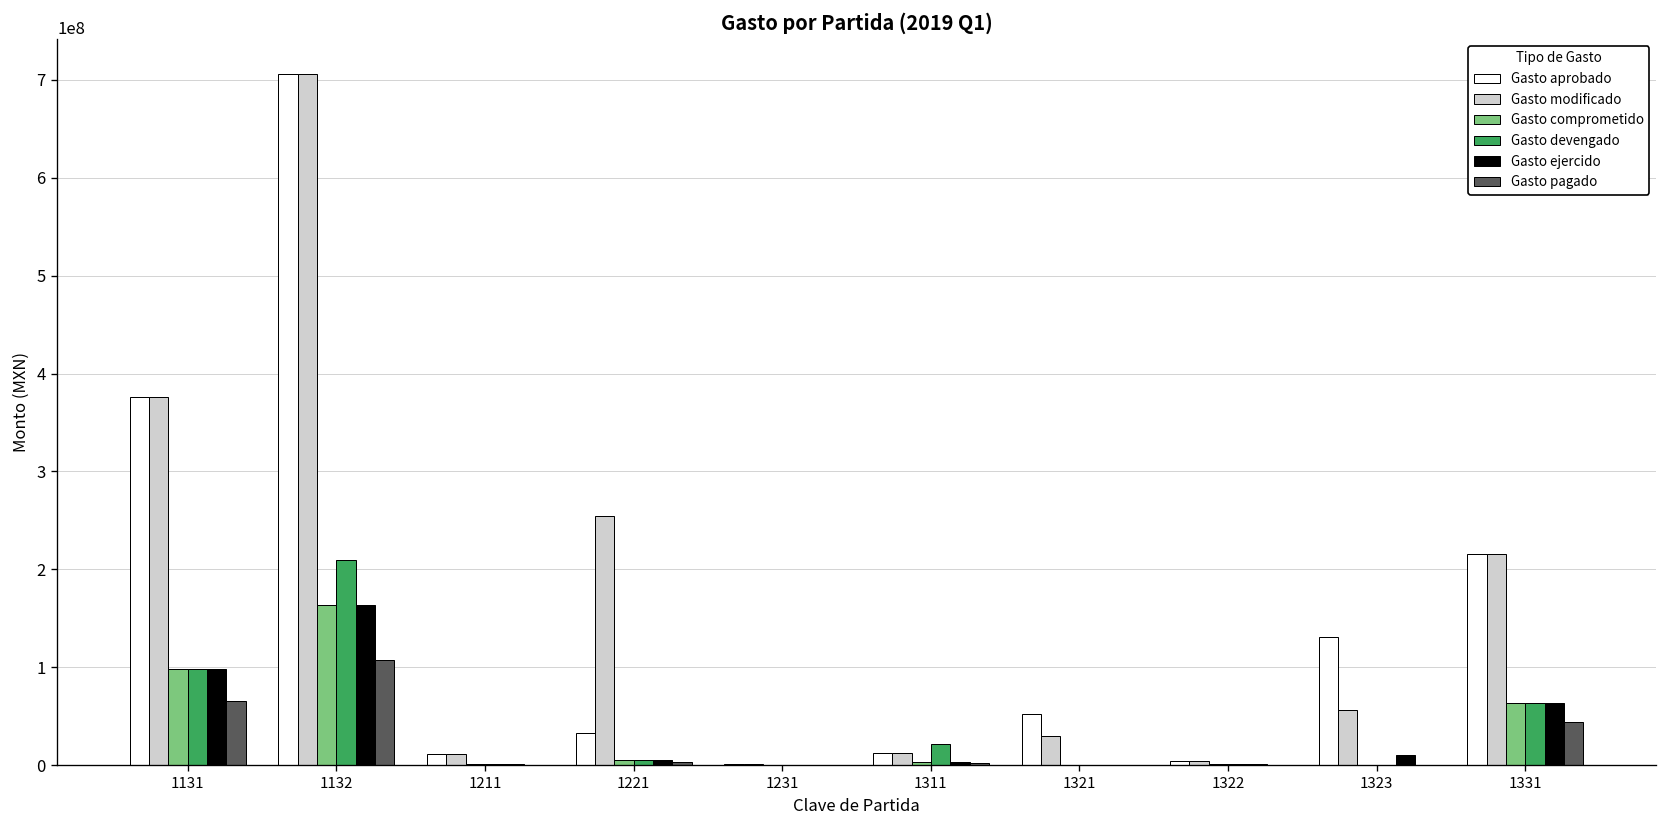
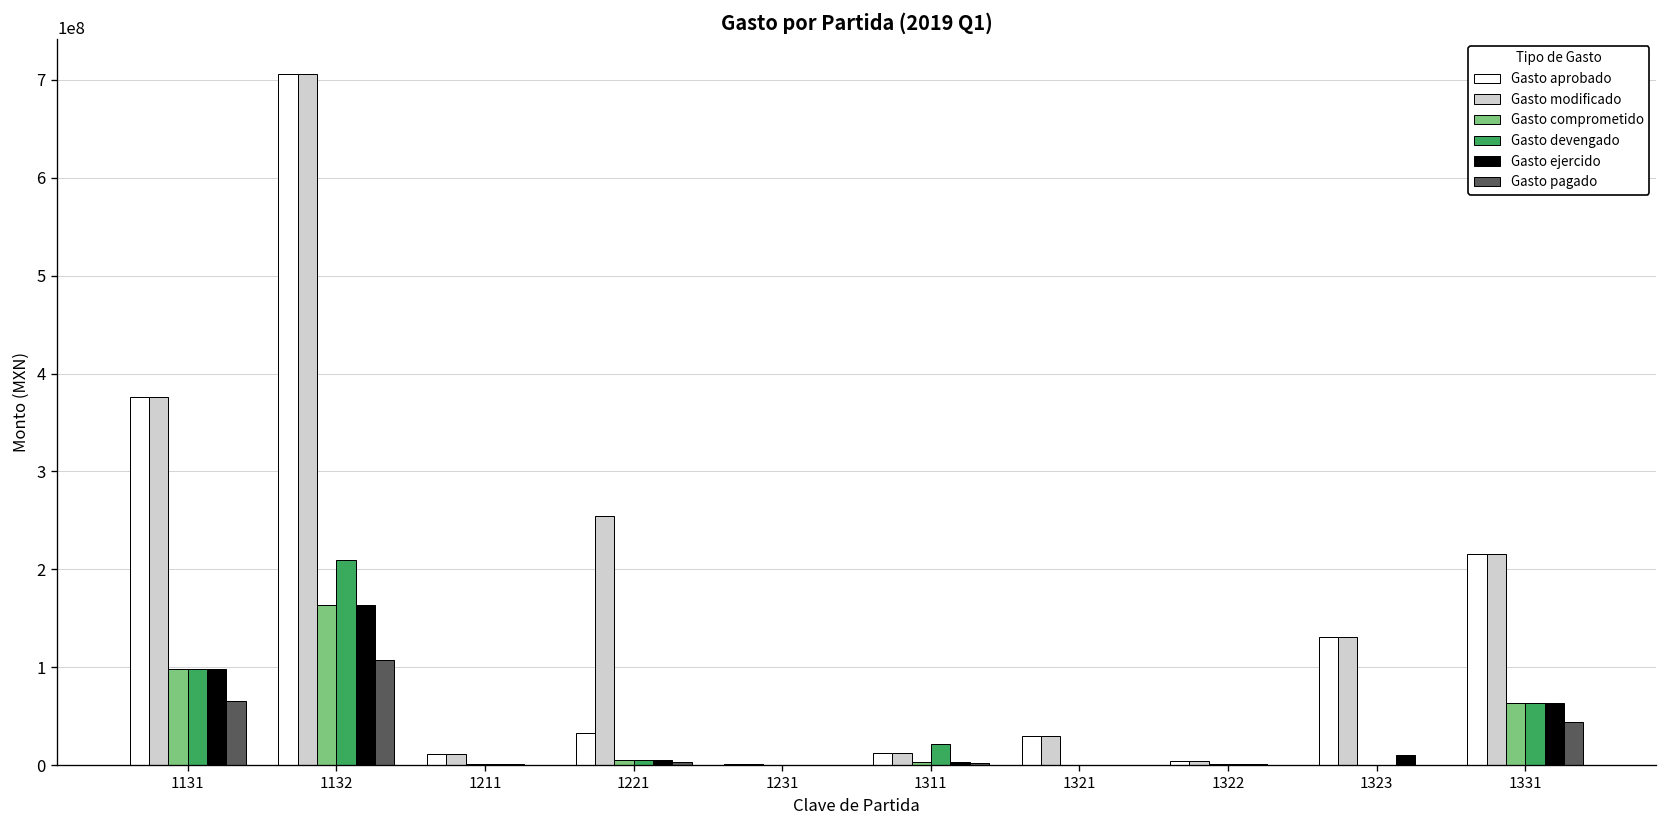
  {
    "Gasto aprobado": {
      "1131": 380000000,
      "1132": 710000000,
      "1211": 10000000,
      "1221": 30000000,
      "1311": 10000000,
-     "1321": 50000000,
+     "1321": 30000000,
      "1322": 0,
      "1323": 130000000,
      "1331": 220000000
    },
    "Gasto modificado": {
      "1131": 380000000,
      "1132": 710000000,
      "1211": 10000000,
      "1221": 250000000,
      "1311": 10000000,
      "1321": 30000000,
      "1322": 0,
-     "1323": 60000000,
+     "1323": 130000000,
      "1331": 220000000
    },
    "Gasto comprometido": {
      "1131": 100000000,
      "1132": 160000000,
      "1221": 10000000,
      "1231": 0,
      "1331": 60000000
    },
    "Gasto devengado": {
      "1131": 100000000,
      "1132": 210000000,
      "1221": 10000000,
      "1231": 0,
      "1311": 20000000,
      "1331": 60000000
    },
    "Gasto ejercido": {
      "1131": 100000000,
      "1132": 160000000,
      "1221": 10000000,
      "1231": 0,
      "1323": 10000000,
      "1331": 60000000
    },
    "Gasto pagado": {
      "1131": 70000000,
      "1132": 110000000,
      "1221": 0,
      "1231": 0,
      "1331": 40000000
    }
  }
